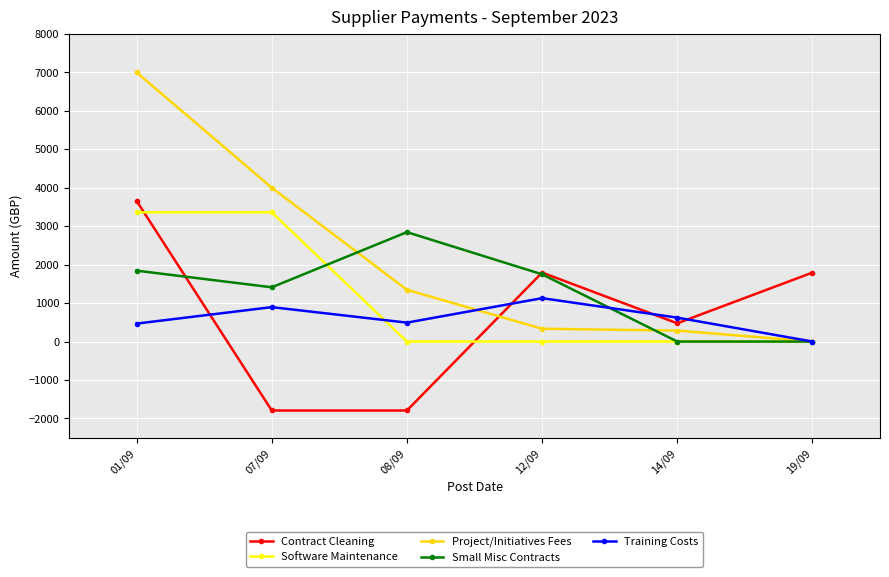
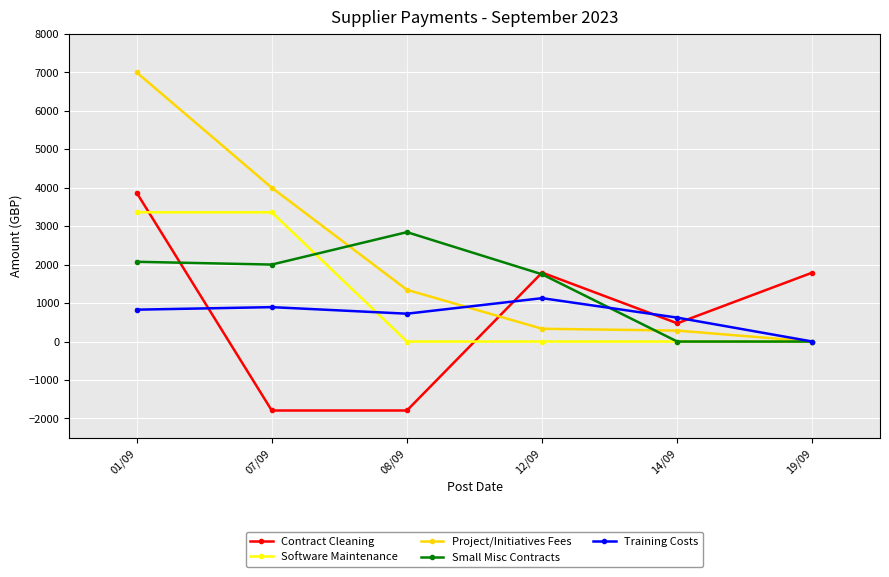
  {
    "Contract Cleaning": {
-     "01/09": 3700,
+     "01/09": 3900,
      "07/09": -1800,
      "08/09": -1800,
      "14/09": 500,
      "19/09": 1800
    },
    "Small Misc Contracts": {
-     "01/09": 1800,
-     "07/09": 1400,
+     "01/09": 2100,
+     "07/09": 2000,
      "08/09": 2800
    },
    "Training Costs": {
-     "01/09": 500,
+     "01/09": 800,
      "07/09": 900,
-     "08/09": 500,
+     "08/09": 700,
      "12/09": 1100,
      "14/09": 600
    }
  }
